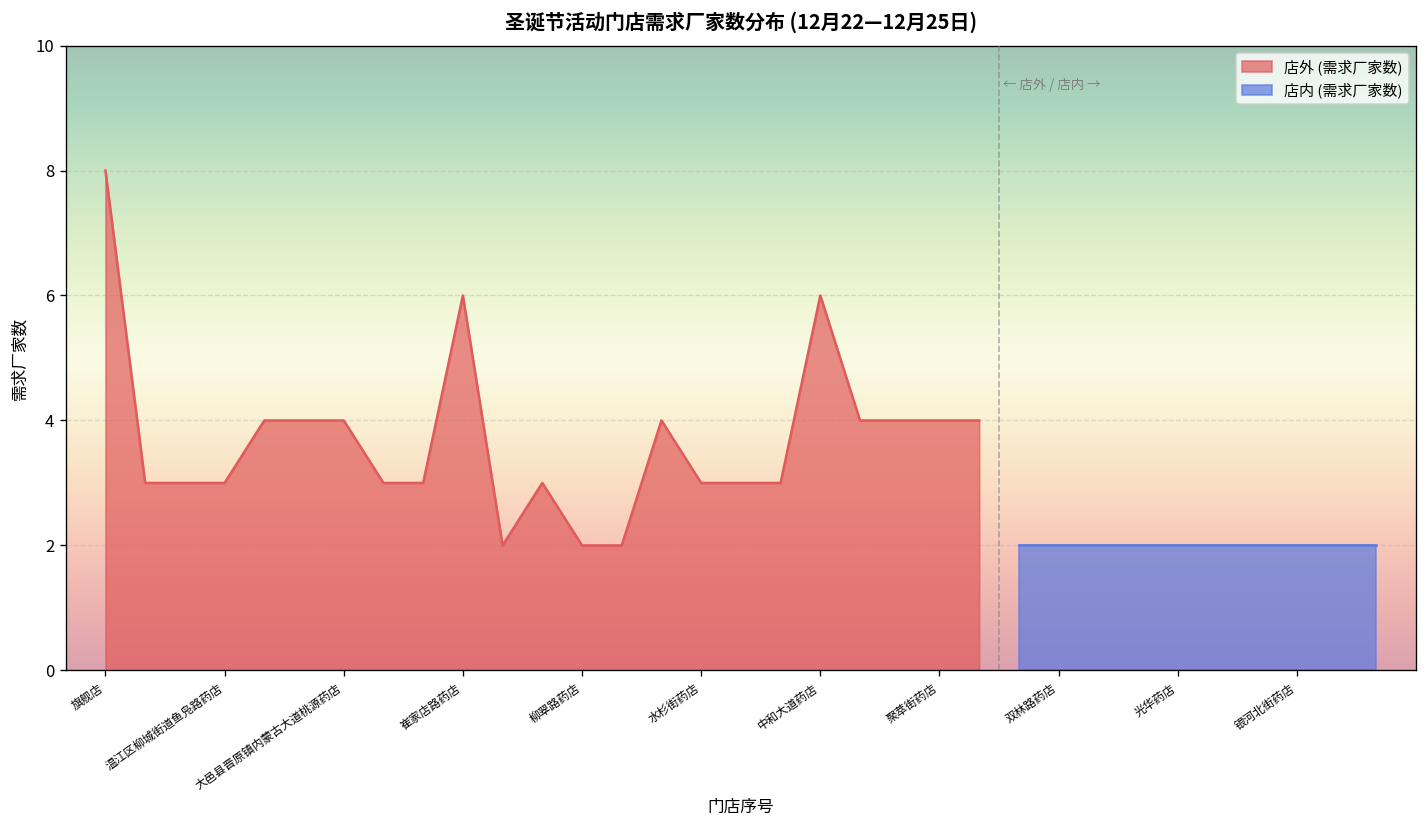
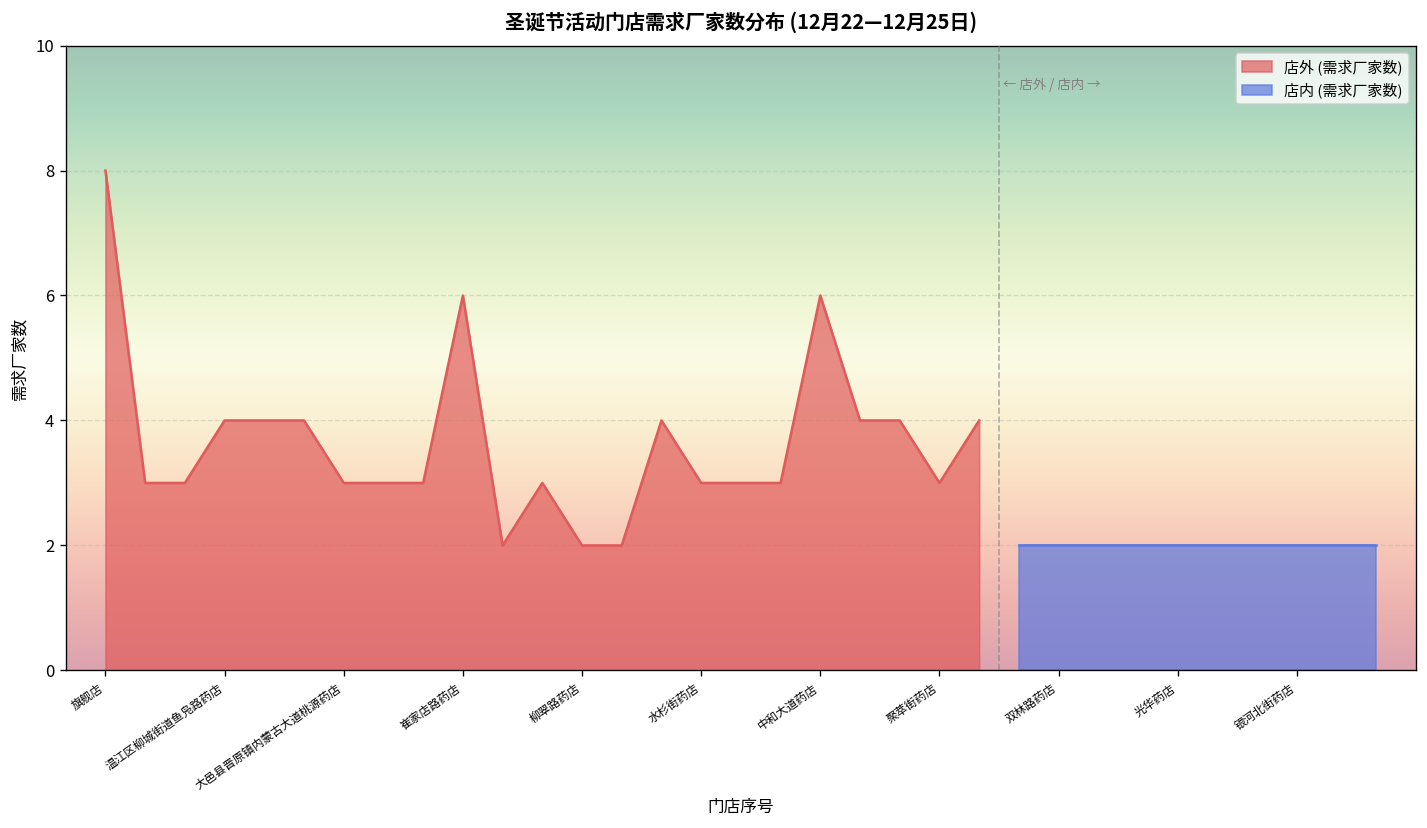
  {
    "店外 (需求厂家数)": {
      "旗舰店": 8,
-     "温江区柳城街道鱼凫路药店": 3,
-     "大邑县晋原镇内蒙古大道桃源药店": 4,
+     "温江区柳城街道鱼凫路药店": 4,
+     "大邑县晋原镇内蒙古大道桃源药店": 3,
      "崔家店路药店": 6,
      "柳翠路药店": 2,
      "水杉街药店": 3,
      "中和大道药店": 6,
-     "聚萃街药店": 4
+     "聚萃街药店": 3
    },
    "店内 (需求厂家数)": {
      "双林路药店": 2,
      "光华药店": 2,
      "银河北街药店": 2
    }
  }
